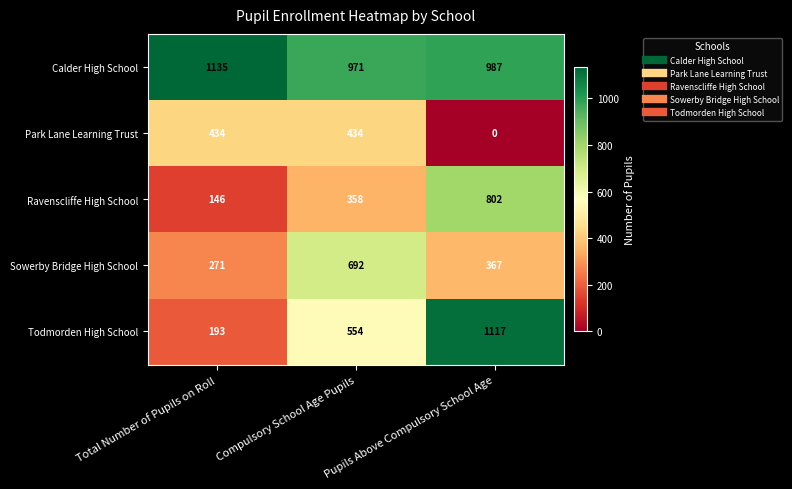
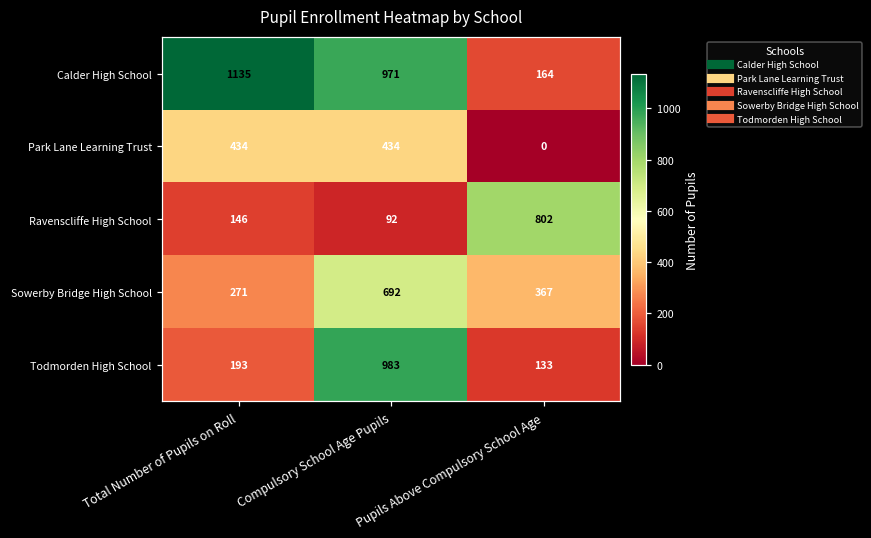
  {
    "Calder High School": {
      "Total Number of Pupils on Roll": 1135,
      "Compulsory School Age Pupils": 971,
-     "Pupils Above Compulsory School Age": 987
+     "Pupils Above Compulsory School Age": 164
    },
    "Park Lane Learning Trust": {
      "Total Number of Pupils on Roll": 434,
      "Compulsory School Age Pupils": 434,
      "Pupils Above Compulsory School Age": 0
    },
    "Ravenscliffe High School": {
      "Total Number of Pupils on Roll": 146,
-     "Compulsory School Age Pupils": 358,
+     "Compulsory School Age Pupils": 92,
      "Pupils Above Compulsory School Age": 802
    },
    "Sowerby Bridge High School": {
      "Total Number of Pupils on Roll": 271,
      "Compulsory School Age Pupils": 692,
      "Pupils Above Compulsory School Age": 367
    },
    "Todmorden High School": {
      "Total Number of Pupils on Roll": 193,
-     "Compulsory School Age Pupils": 554,
-     "Pupils Above Compulsory School Age": 1117
+     "Compulsory School Age Pupils": 983,
+     "Pupils Above Compulsory School Age": 133
    }
  }
